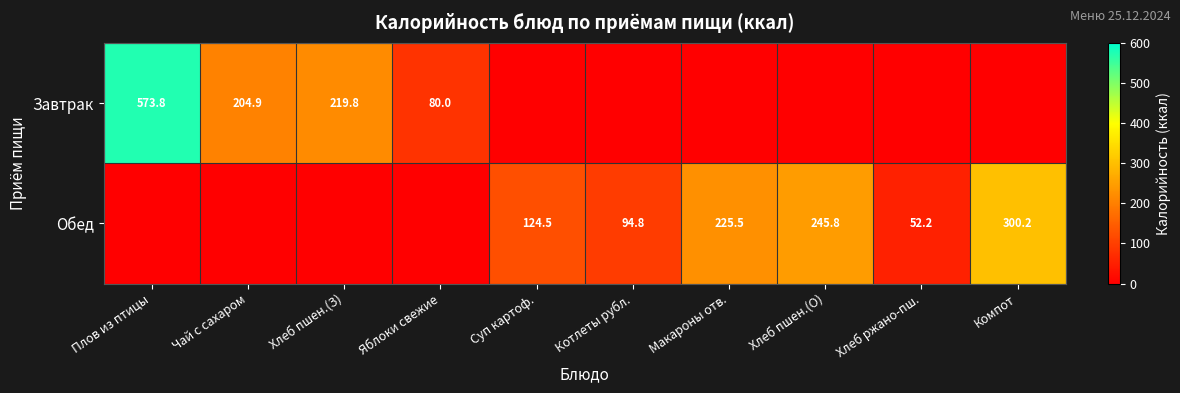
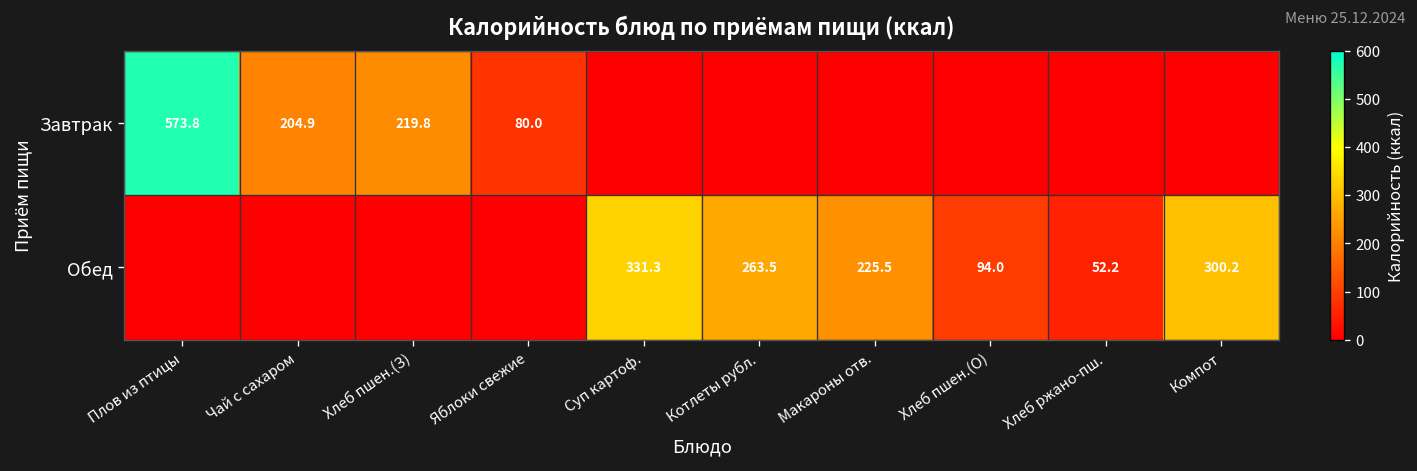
  {
    "Завтрак": {
      "Плов из птицы": 573.8,
      "Чай с сахаром": 204.9,
      "Хлеб пшен.(З)": 219.8,
      "Яблоки свежие": 80.0
    },
    "Обед": {
-     "Суп картоф.": 124.5,
-     "Котлеты рубл.": 94.8,
+     "Суп картоф.": 331.3,
+     "Котлеты рубл.": 263.5,
      "Макароны отв.": 225.5,
-     "Хлеб пшен.(О)": 245.8,
+     "Хлеб пшен.(О)": 94.0,
      "Хлеб ржано-пш.": 52.2,
      "Компот": 300.2
    }
  }
